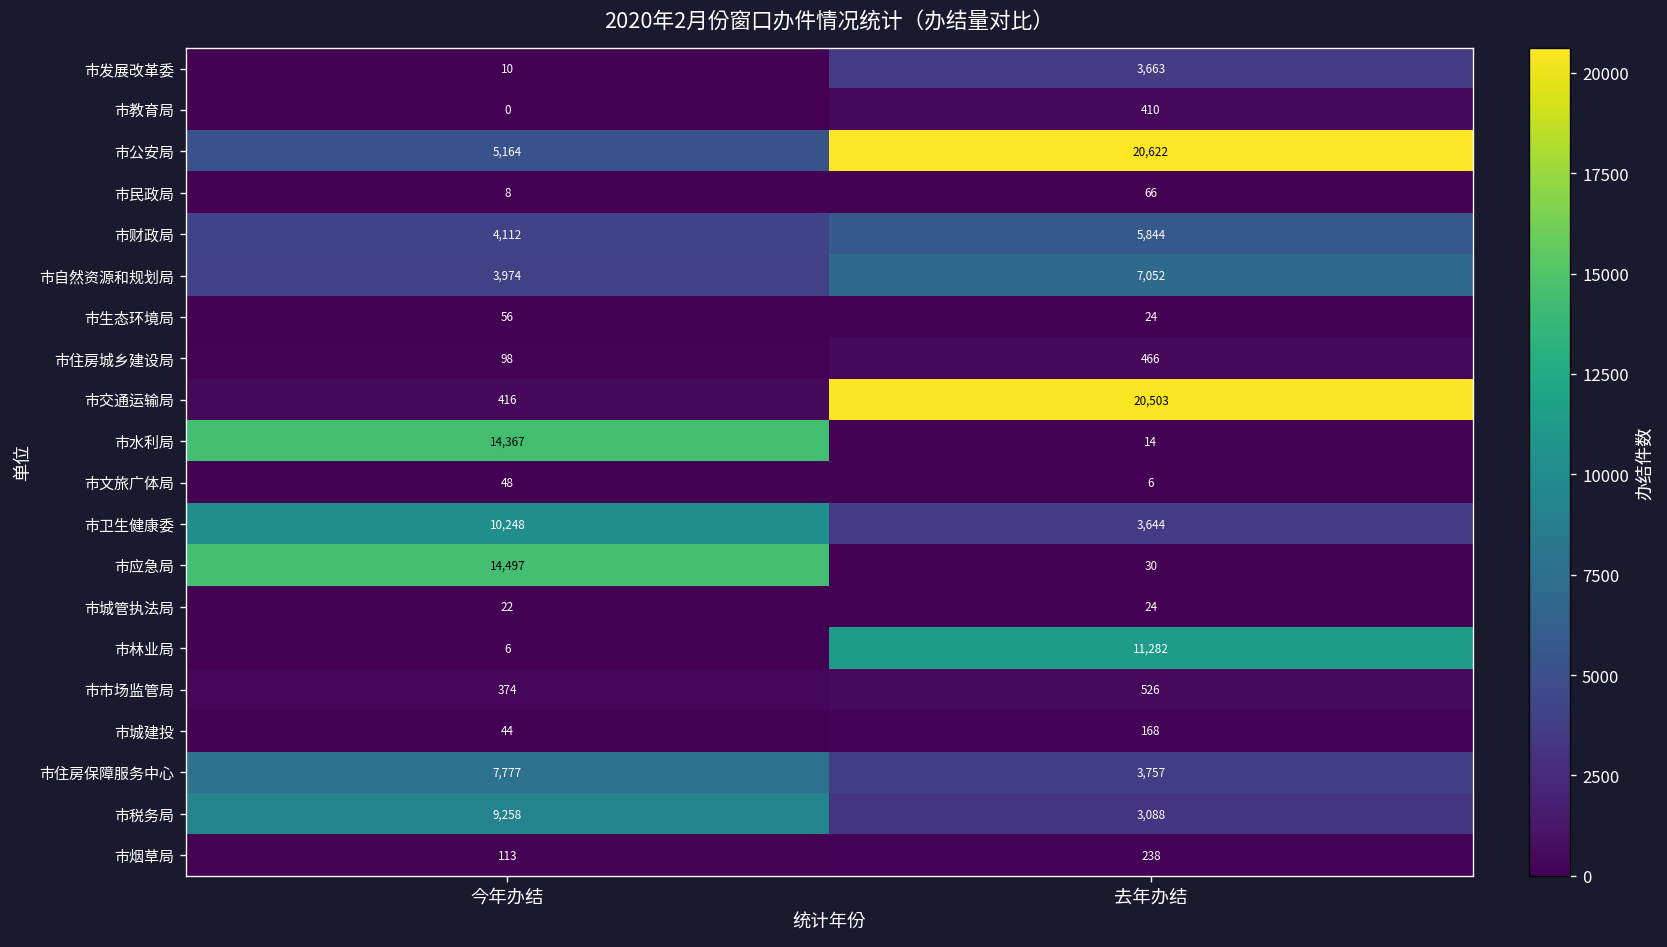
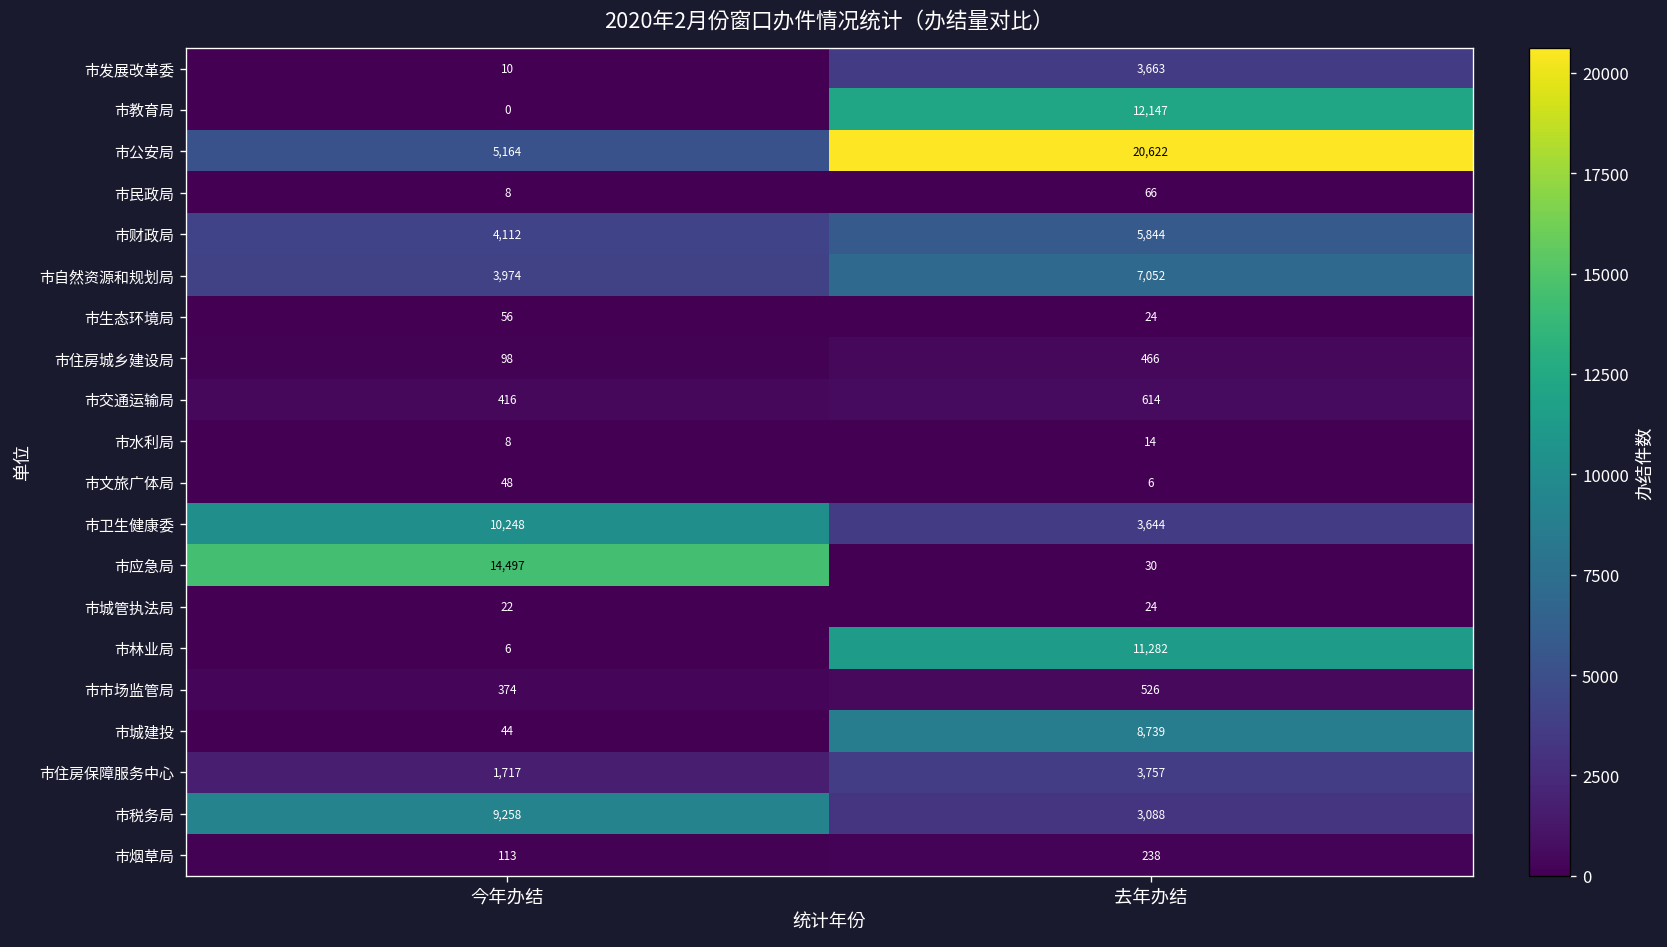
  {
    "市发展改革委": {
      "今年办结": "10",
      "去年办结": "3,663"
    },
    "市教育局": {
      "今年办结": "0",
-     "去年办结": "410"
+     "去年办结": "12,147"
    },
    "市公安局": {
      "今年办结": "5,164",
      "去年办结": "20,622"
    },
    "市民政局": {
      "今年办结": "8",
      "去年办结": "66"
    },
    "市财政局": {
      "今年办结": "4,112",
      "去年办结": "5,844"
    },
    "市自然资源和规划局": {
      "今年办结": "3,974",
      "去年办结": "7,052"
    },
    "市生态环境局": {
      "今年办结": "56",
      "去年办结": "24"
    },
    "市住房城乡建设局": {
      "今年办结": "98",
      "去年办结": "466"
    },
    "市交通运输局": {
      "今年办结": "416",
-     "去年办结": "20,503"
+     "去年办结": "614"
    },
    "市水利局": {
-     "今年办结": "14,367",
+     "今年办结": "8",
      "去年办结": "14"
    },
    "市文旅广体局": {
      "今年办结": "48",
      "去年办结": "6"
    },
    "市卫生健康委": {
      "今年办结": "10,248",
      "去年办结": "3,644"
    },
    "市应急局": {
      "今年办结": "14,497",
      "去年办结": "30"
    },
    "市城管执法局": {
      "今年办结": "22",
      "去年办结": "24"
    },
    "市林业局": {
      "今年办结": "6",
      "去年办结": "11,282"
    },
    "市市场监管局": {
      "今年办结": "374",
      "去年办结": "526"
    },
    "市城建投": {
      "今年办结": "44",
-     "去年办结": "168"
+     "去年办结": "8,739"
    },
    "市住房保障服务中心": {
-     "今年办结": "7,777",
+     "今年办结": "1,717",
      "去年办结": "3,757"
    },
    "市税务局": {
      "今年办结": "9,258",
      "去年办结": "3,088"
    },
    "市烟草局": {
      "今年办结": "113",
      "去年办结": "238"
    }
  }
